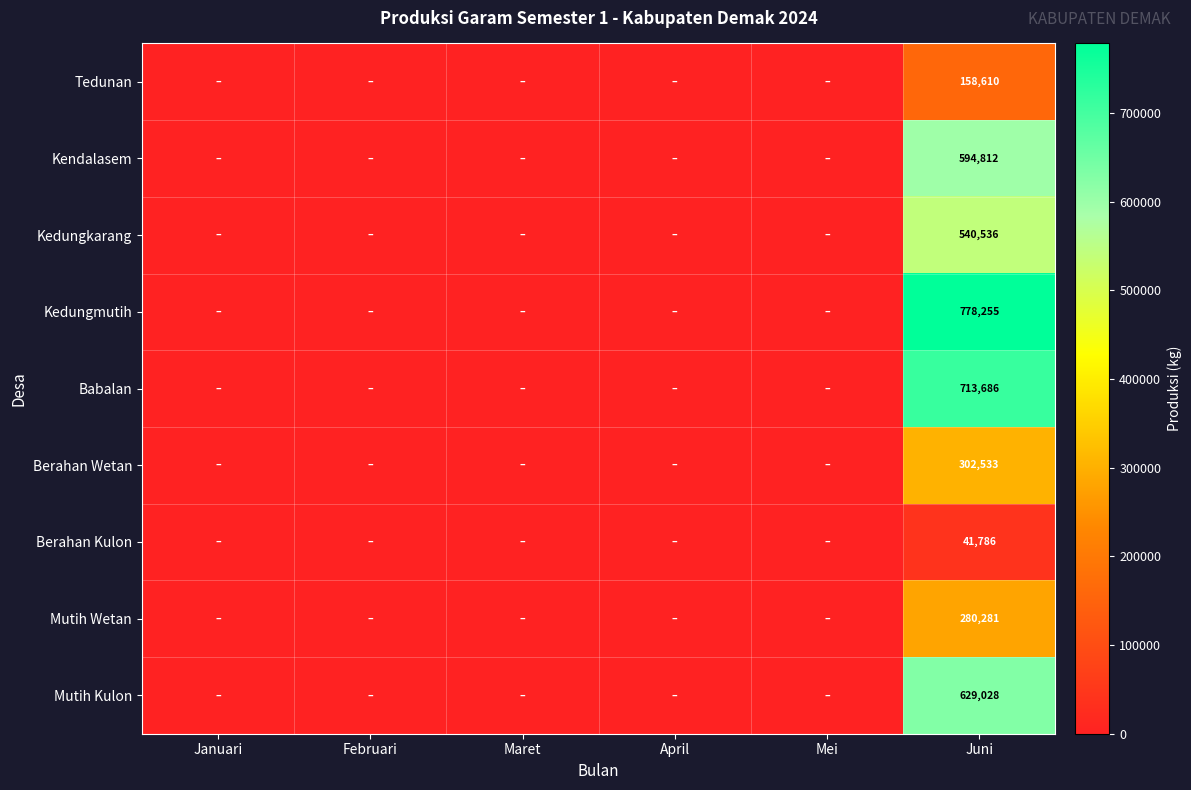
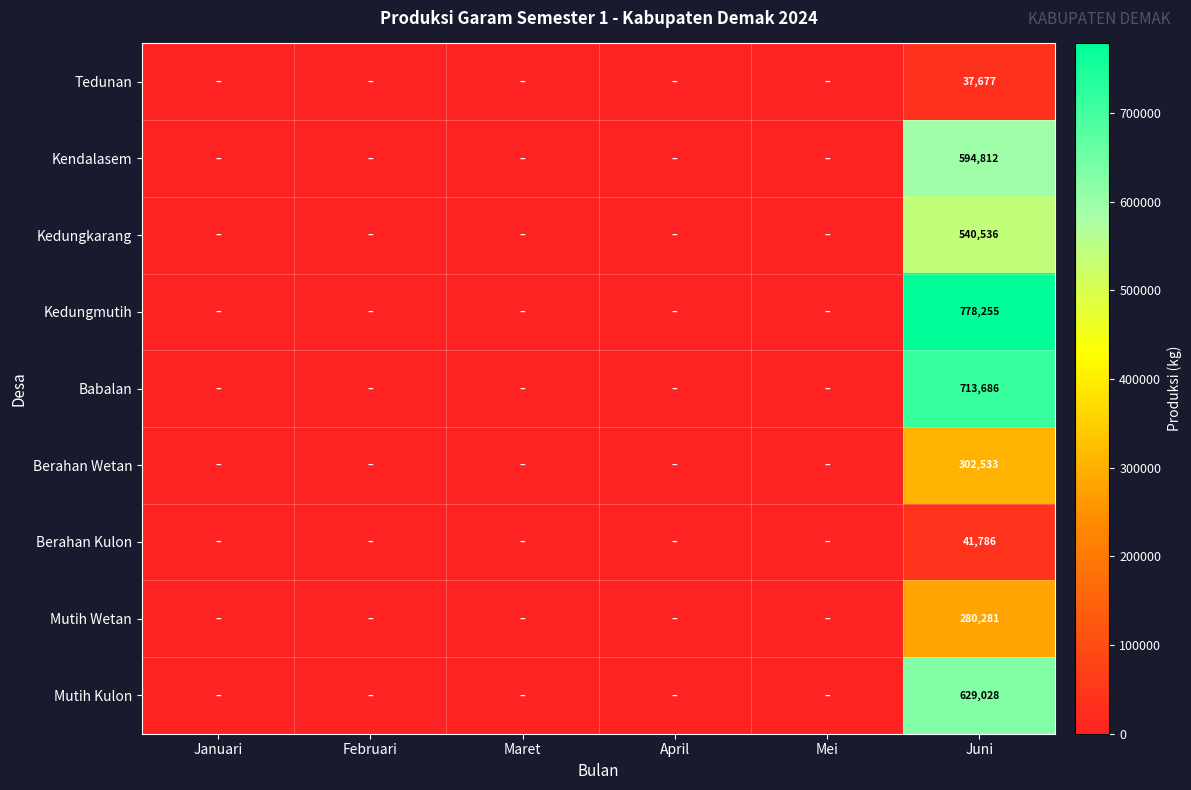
  {
    "Tedunan": {
-     "Juni": "158,610"
+     "Juni": "37,677"
    },
    "Kendalasem": {
      "Juni": "594,812"
    },
    "Kedungkarang": {
      "Juni": "540,536"
    },
    "Kedungmutih": {
      "Juni": "778,255"
    },
    "Babalan": {
      "Juni": "713,686"
    },
    "Berahan Wetan": {
      "Juni": "302,533"
    },
    "Berahan Kulon": {
      "Juni": "41,786"
    },
    "Mutih Wetan": {
      "Juni": "280,281"
    },
    "Mutih Kulon": {
      "Juni": "629,028"
    }
  }
